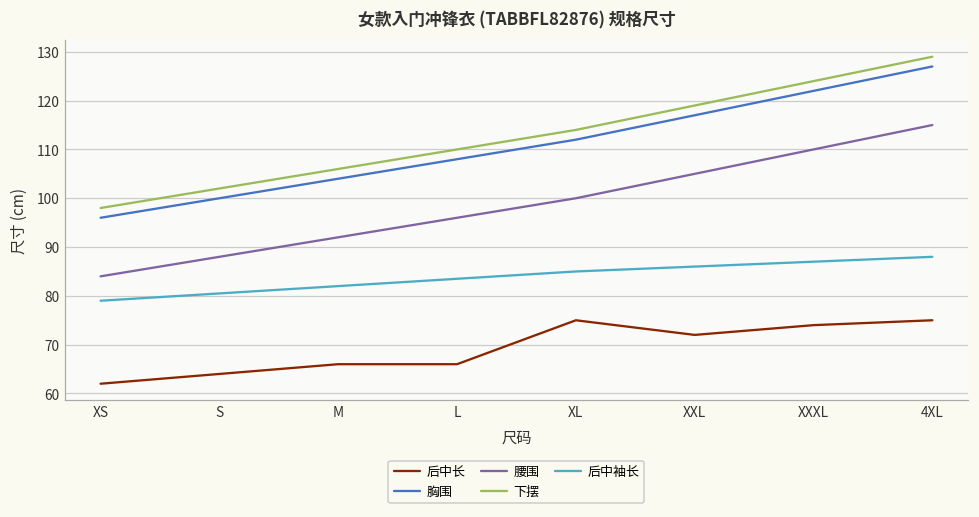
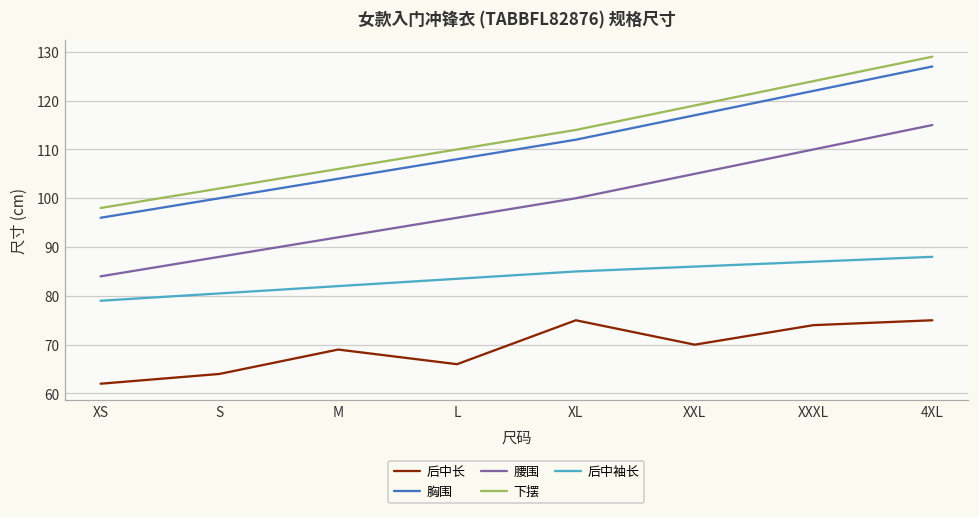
  {
    "后中长": {
      "XS": 62,
      "S": 64,
-     "M": 66,
+     "M": 69,
      "L": 66,
      "XL": 75,
-     "XXL": 72,
+     "XXL": 70,
      "XXXL": 74,
      "4XL": 75
    },
    "腰围": {
      "XS": 84,
      "S": 88,
      "M": 92,
      "L": 96,
      "XL": 100,
      "XXL": 105,
      "XXXL": 110,
      "4XL": 115
    },
    "下摆": {
      "XS": 98,
      "S": 102,
      "M": 106,
      "L": 110,
      "XL": 114,
      "XXL": 119,
      "XXXL": 124,
      "4XL": 129
    }
  }
